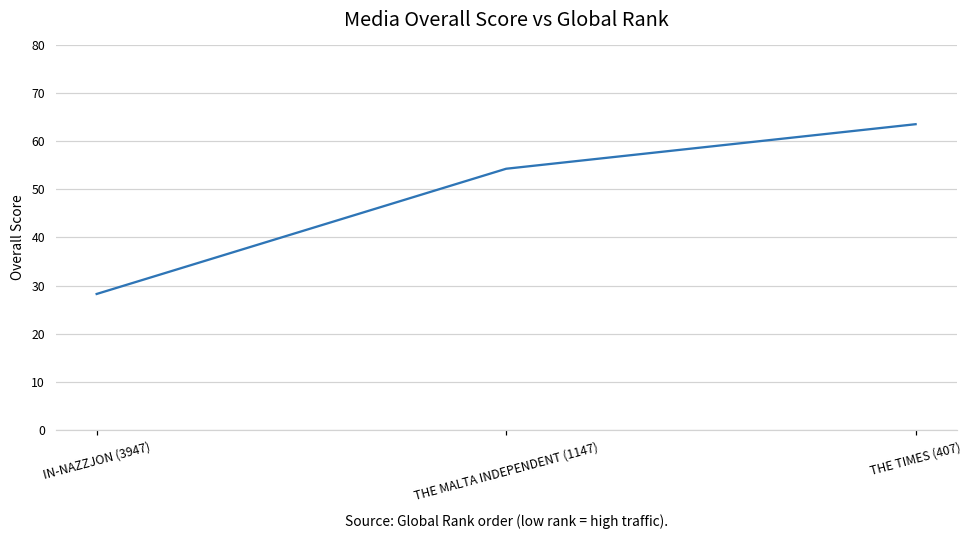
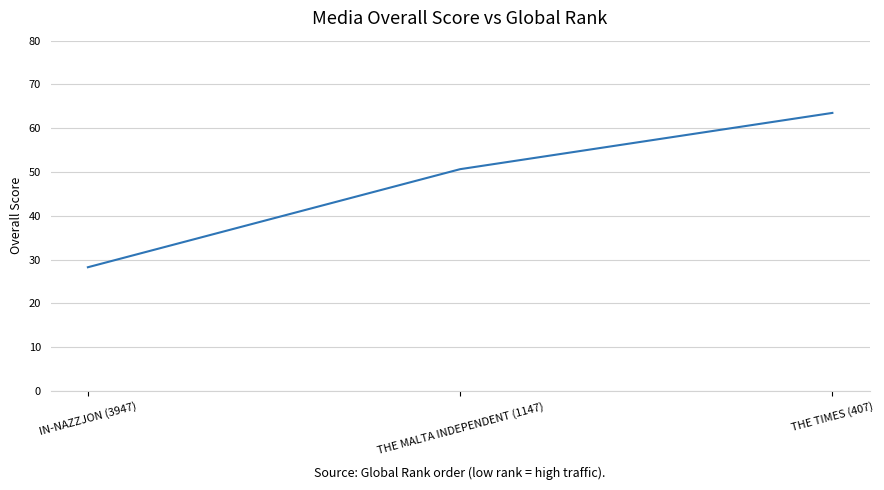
  {
    "IN-NAZZJON (3947)": 28,
-   "THE MALTA INDEPENDENT (1147)": 54,
+   "THE MALTA INDEPENDENT (1147)": 51,
    "THE TIMES (407)": 64
  }
